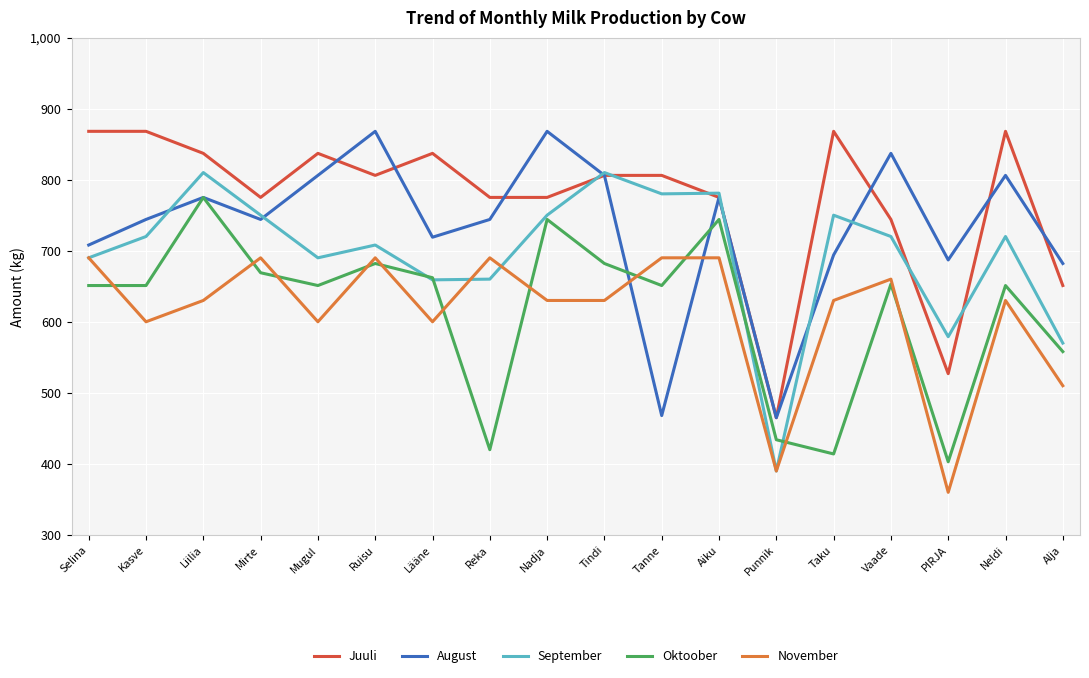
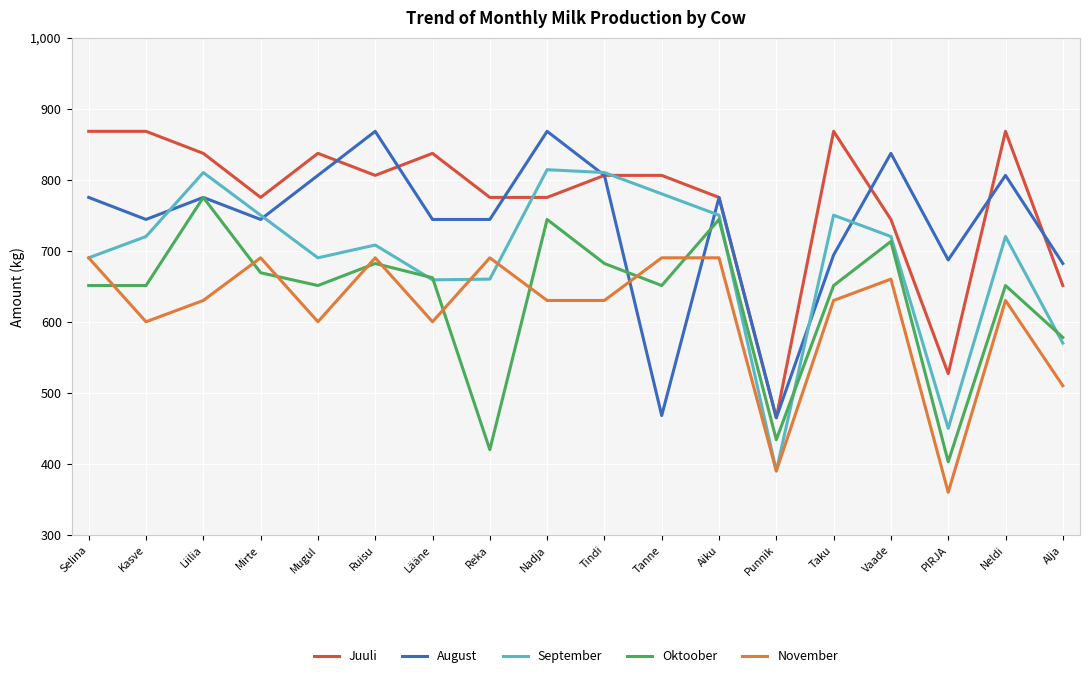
  {
    "August": {
-     "Selina": 710,
+     "Selina": 780,
      "Kasve": 740,
      "Mirte": 740,
      "Mugul": 810,
      "Ruisu": 870,
-     "Lääne": 720,
+     "Lääne": 740,
      "Reka": 740,
      "Nadja": 870,
      "Tanne": 470,
      "Taku": 690,
      "Vaade": 840,
      "PIRJA": 690,
      "Neldi": 810,
      "Alja": 680
    },
    "September": {
      "Kasve": 720,
      "Liilia": 810,
      "Mirte": 750,
      "Mugul": 690,
      "Ruisu": 710,
      "Reka": 660,
-     "Nadja": 750,
+     "Nadja": 810,
      "Tindi": 810,
      "Tanne": 780,
-     "Aiku": 780,
+     "Aiku": 750,
      "Taku": 750,
      "Vaade": 720,
-     "PIRJA": 580,
+     "PIRJA": 450,
      "Neldi": 720,
      "Alja": 570
    },
    "Oktoober": {
      "Selina": 650,
      "Kasve": 650,
      "Mirte": 670,
      "Mugul": 650,
      "Ruisu": 680,
      "Reka": 420,
      "Nadja": 740,
      "Tindi": 680,
      "Tanne": 650,
      "Aiku": 740,
      "Punnik": 430,
-     "Taku": 410,
-     "Vaade": 650,
+     "Taku": 650,
+     "Vaade": 710,
      "PIRJA": 400,
      "Neldi": 650,
-     "Alja": 560
+     "Alja": 580
    }
  }
